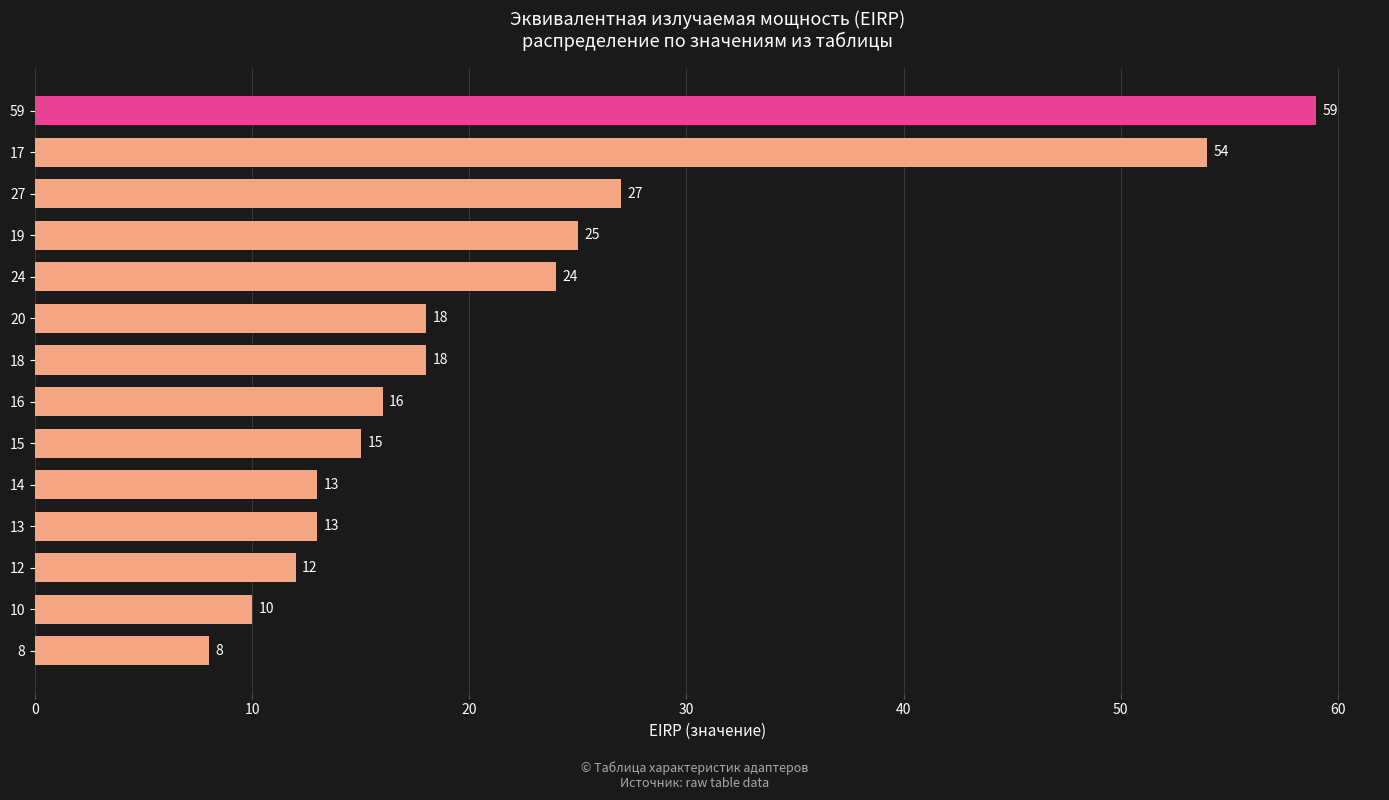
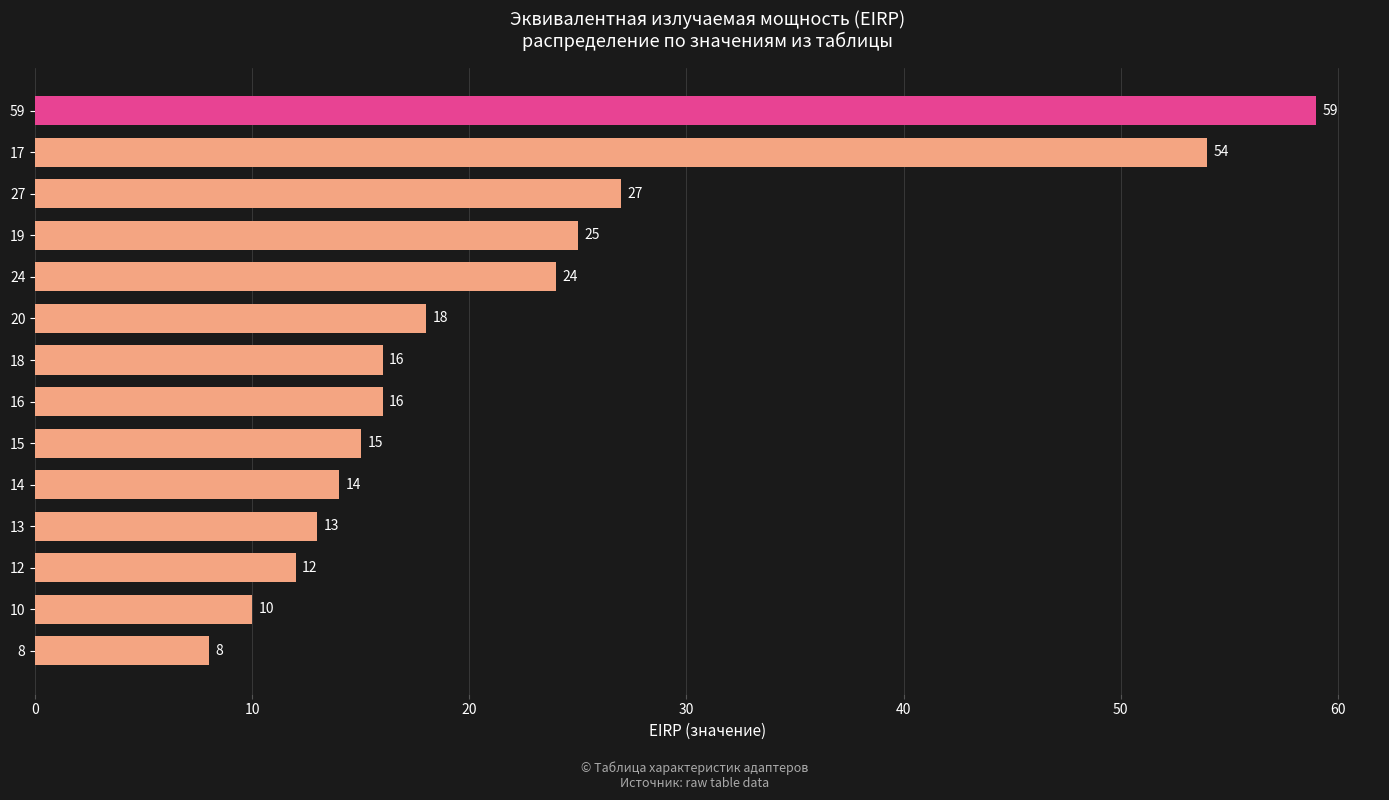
  {
    "59": 59,
    "17": 54,
    "27": 27,
    "19": 25,
    "24": 24,
    "20": 18,
-   "18": 18,
+   "18": 16,
    "16": 16,
    "15": 15,
-   "14": 13,
+   "14": 14,
    "13": 13,
    "12": 12,
    "10": 10,
    "8": 8
  }
